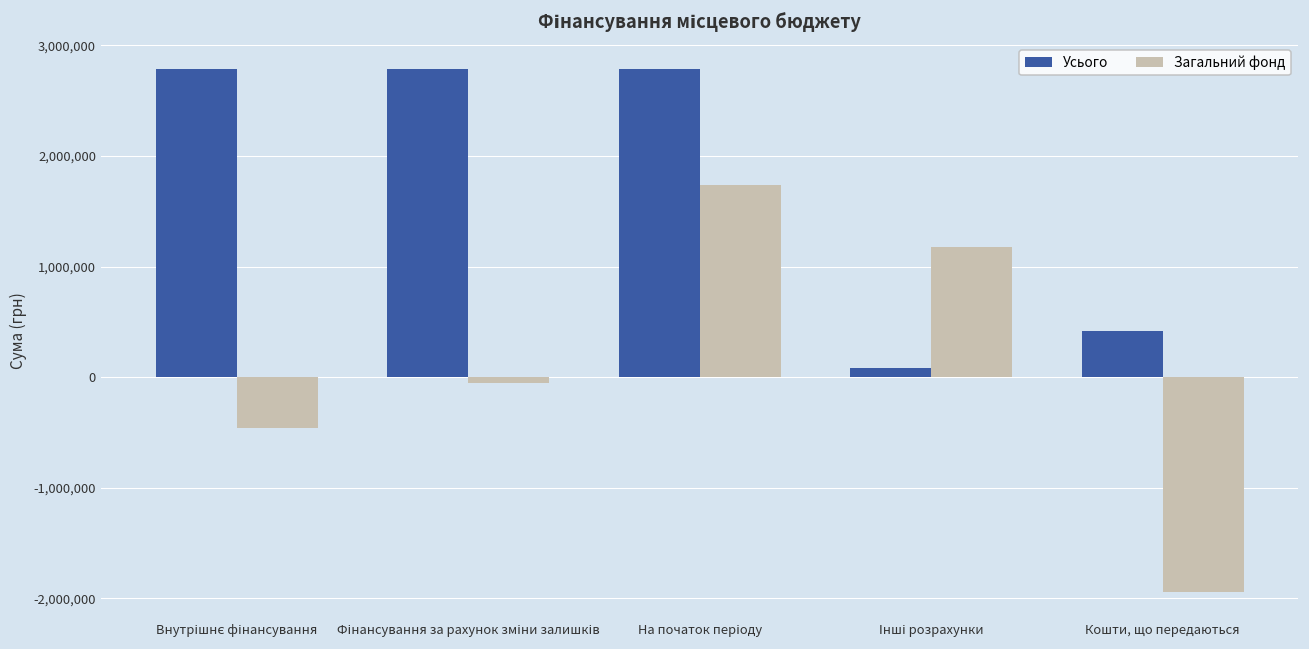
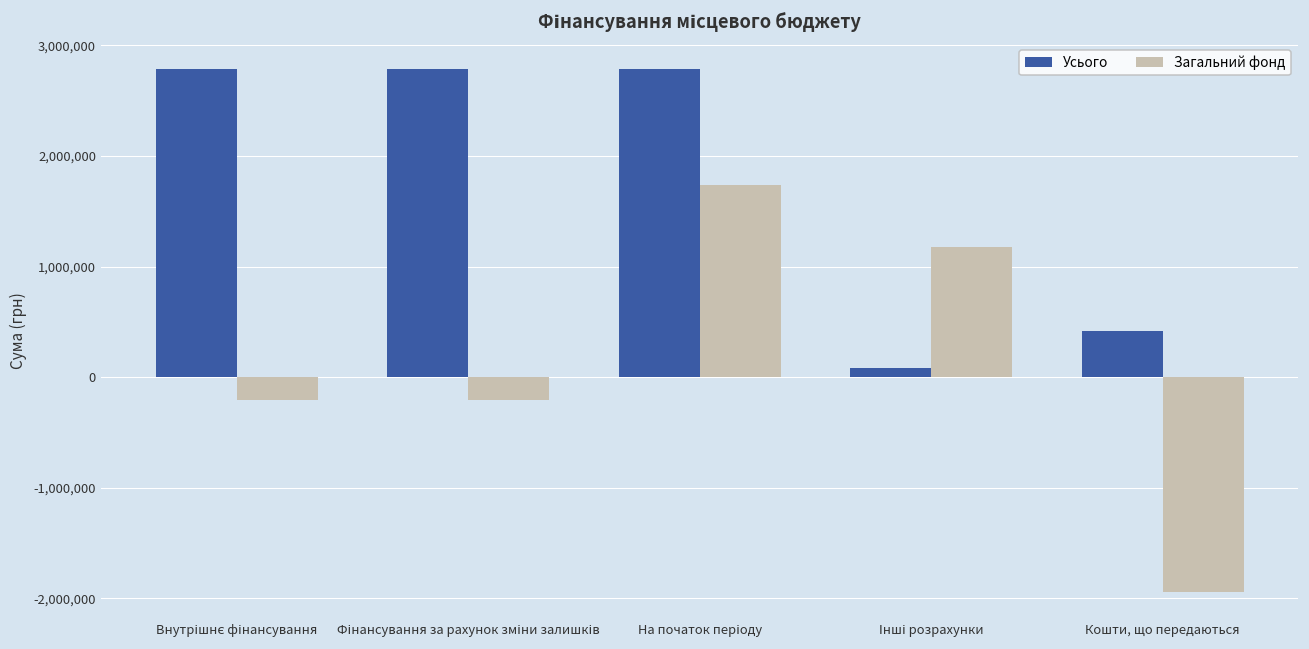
  {
    "Усього": {
      "Внутрішнє фінансування": "2,790,000",
      "Фінансування за рахунок зміни залишків": "2,790,000",
      "На початок періоду": "2,790,000",
      "Інші розрахунки": "80,000",
      "Кошти, що передаються": "420,000"
    },
    "Загальний фонд": {
-     "Внутрішнє фінансування": "-460,000",
-     "Фінансування за рахунок зміни залишків": "-50,000",
+     "Внутрішнє фінансування": "-200,000",
+     "Фінансування за рахунок зміни залишків": "-200,000",
      "На початок періоду": "1,740,000",
      "Інші розрахунки": "1,180,000",
      "Кошти, що передаються": "-1,940,000"
    }
  }
